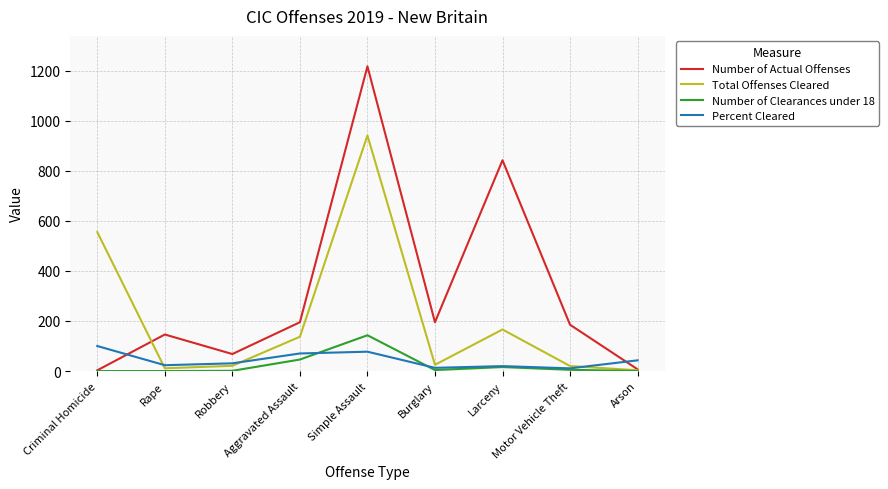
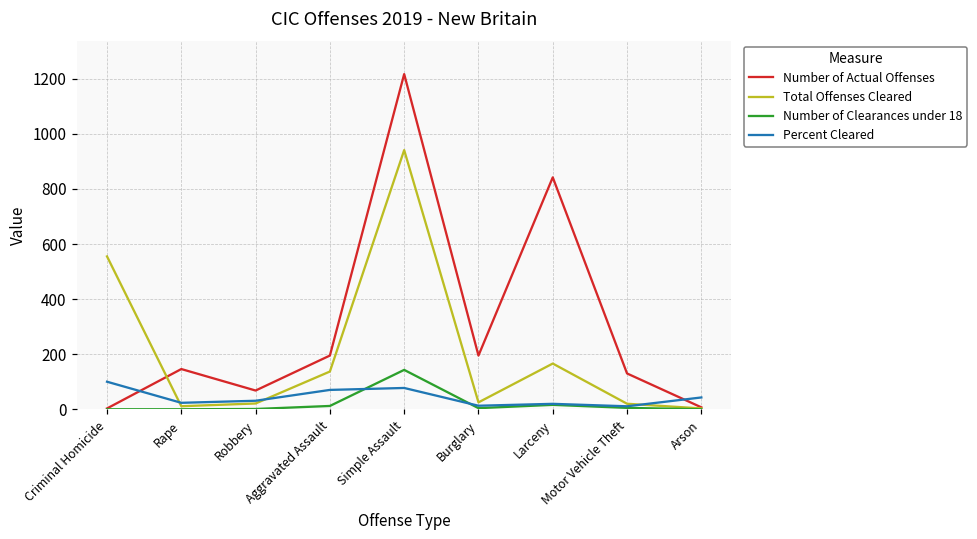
  {
    "Number of Actual Offenses": {
      "Rape": 150,
      "Robbery": 70,
      "Aggravated Assault": 200,
      "Simple Assault": 1220,
      "Burglary": 200,
      "Larceny": 840,
-     "Motor Vehicle Theft": 190
+     "Motor Vehicle Theft": 130
    },
    "Total Offenses Cleared": {
      "Criminal Homicide": 560,
      "Rape": 10,
      "Aggravated Assault": 140,
      "Simple Assault": 940,
      "Burglary": 30,
      "Larceny": 170
    },
    "Number of Clearances under 18": {
      "Rape": 0,
      "Robbery": 0,
-     "Aggravated Assault": 50,
+     "Aggravated Assault": 10,
      "Simple Assault": 140
    },
    "Percent Cleared": {
      "Criminal Homicide": 100,
      "Rape": 20,
      "Aggravated Assault": 70,
      "Simple Assault": 80,
      "Arson": 40
    }
  }
